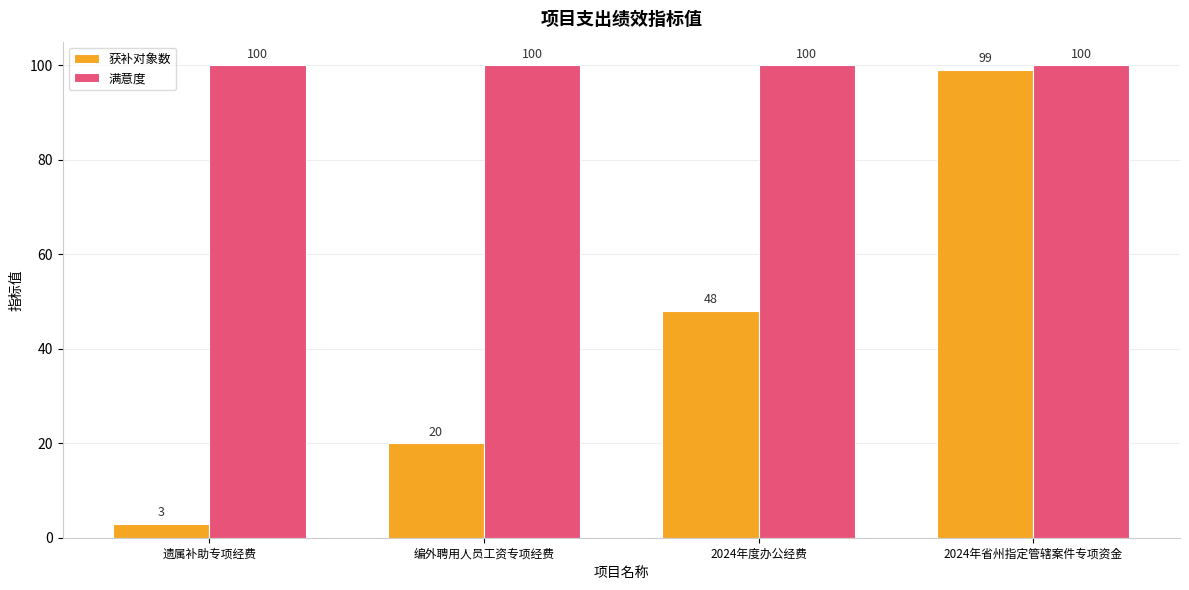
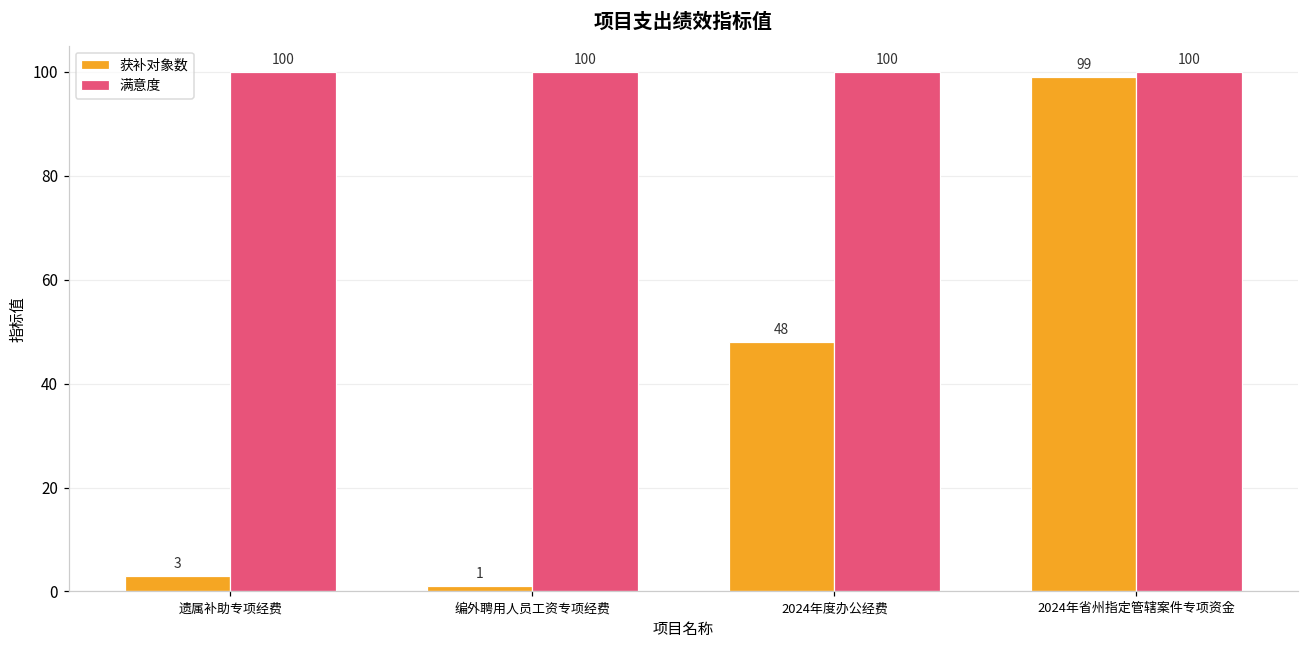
  {
    "获补对象数": {
      "遗属补助专项经费": 3,
-     "编外聘用人员工资专项经费": 20,
+     "编外聘用人员工资专项经费": 1,
      "2024年度办公经费": 48,
      "2024年省州指定管辖案件专项资金": 99
    },
    "满意度": {
      "遗属补助专项经费": 100,
      "编外聘用人员工资专项经费": 100,
      "2024年度办公经费": 100,
      "2024年省州指定管辖案件专项资金": 100
    }
  }
